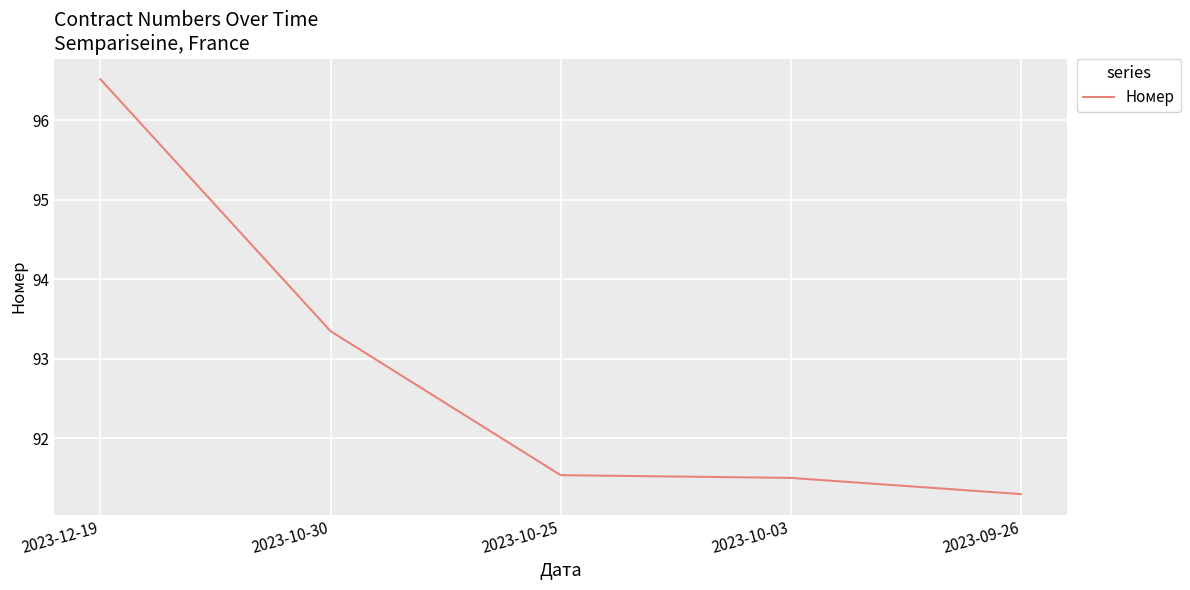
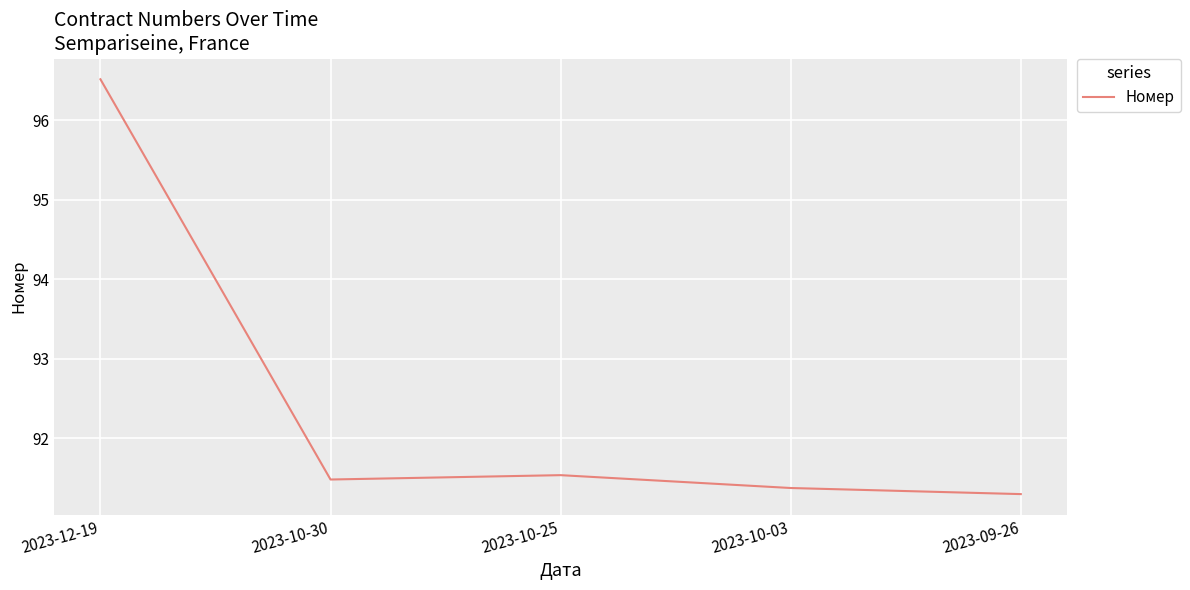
  {
    "2023-12-19": 96.5,
-   "2023-10-30": 93.3,
+   "2023-10-30": 91.5,
    "2023-10-25": 91.5,
-   "2023-10-03": 91.5,
+   "2023-10-03": 91.4,
    "2023-09-26": 91.3
  }
